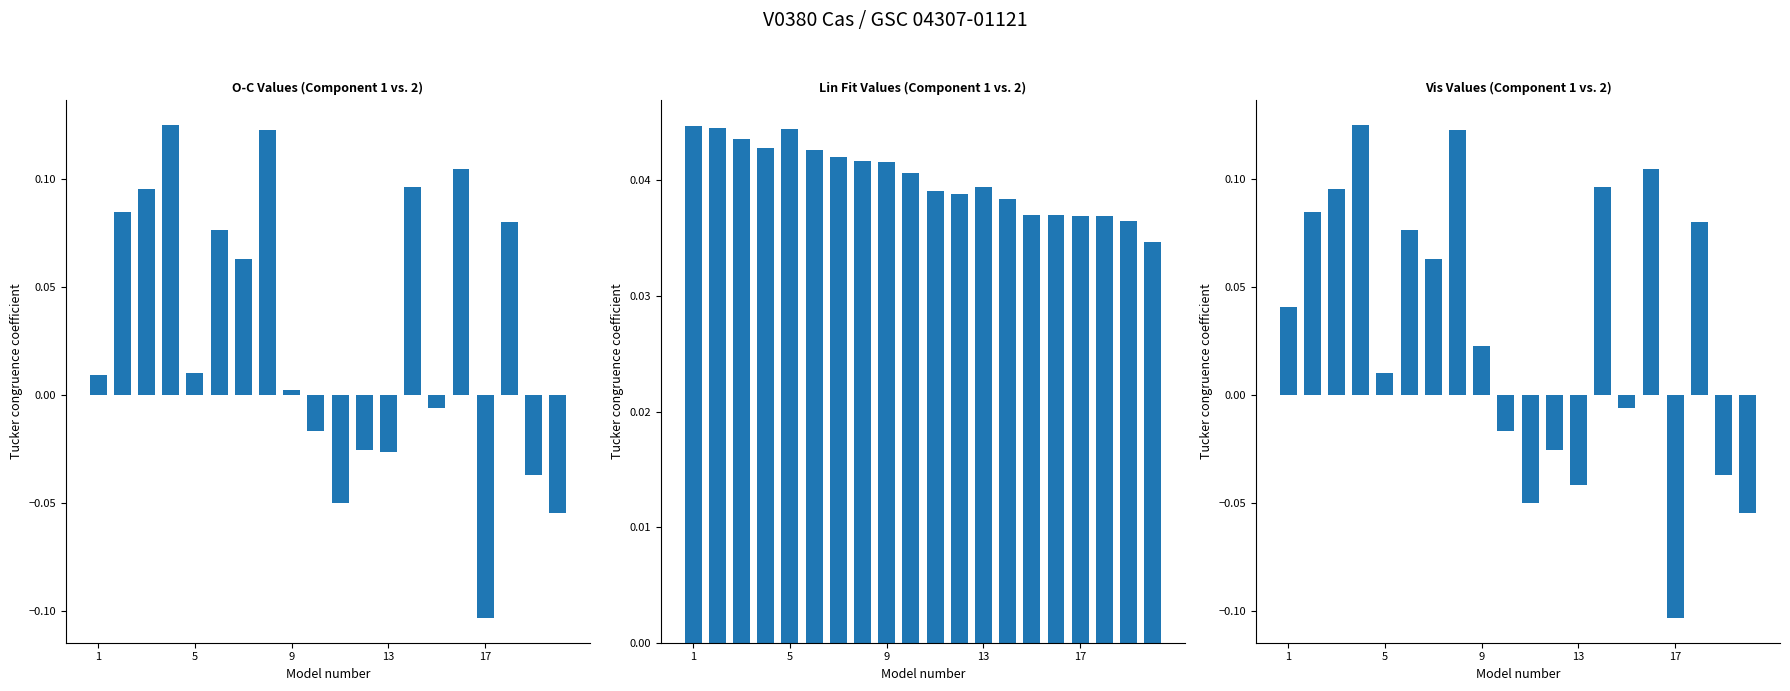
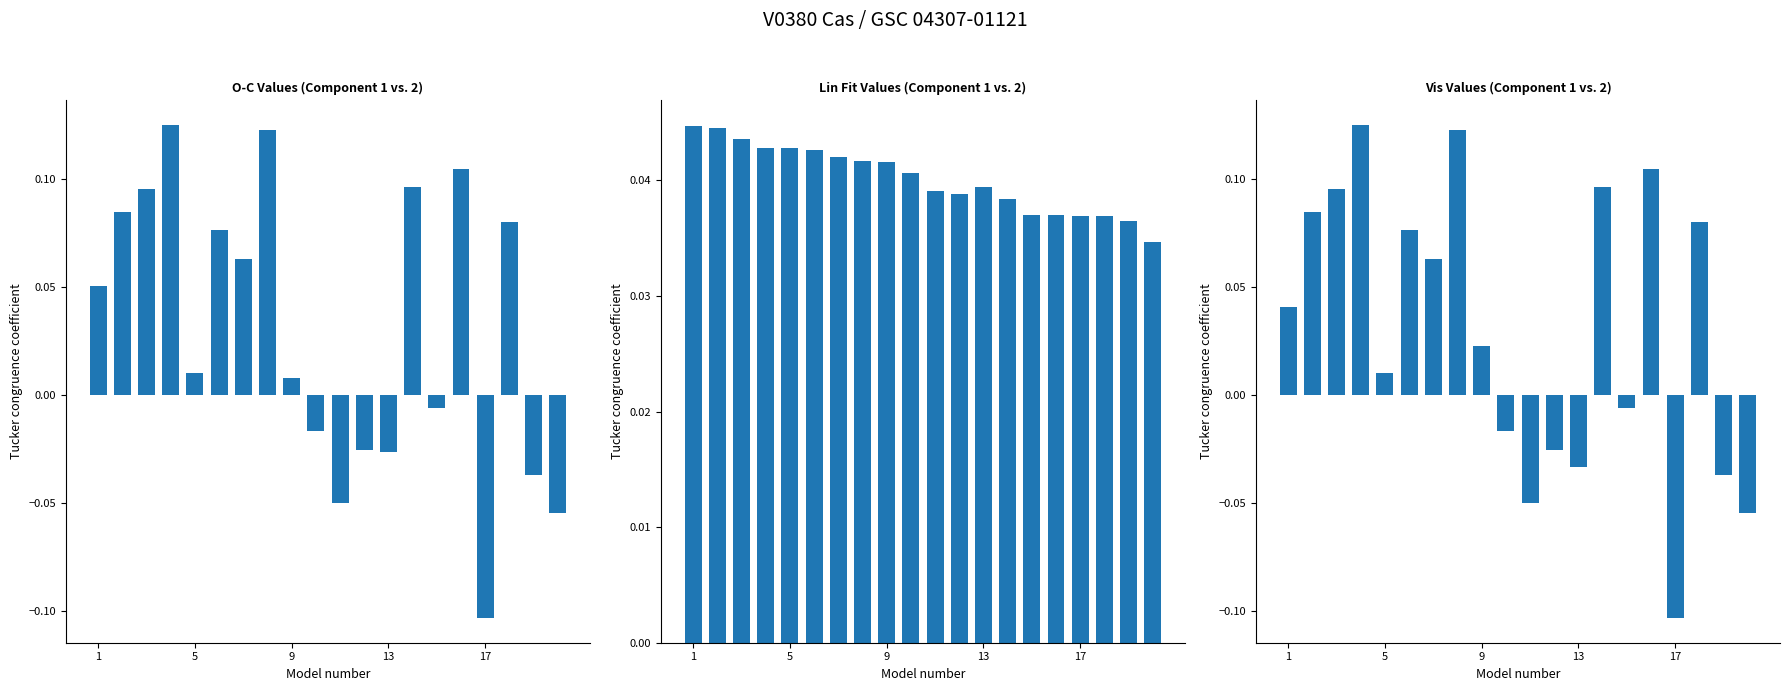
  {
    "O-C Values (Component 1 vs. 2)": {
-     "1": 0.009,
+     "1": 0.051,
      "5": 0.010,
-     "9": 0.002,
+     "9": 0.008,
      "13": -0.026,
      "17": -0.103
    },
    "Lin Fit Values (Component 1 vs. 2)": {
      "1": 0.0447,
-     "5": 0.0445,
+     "5": 0.0428,
      "9": 0.0416,
      "13": 0.0395,
      "17": 0.0370
    },
    "Vis Values (Component 1 vs. 2)": {
      "1": 0.040,
      "5": 0.010,
      "9": 0.023,
-     "13": -0.042,
+     "13": -0.033,
      "17": -0.103
    }
  }
